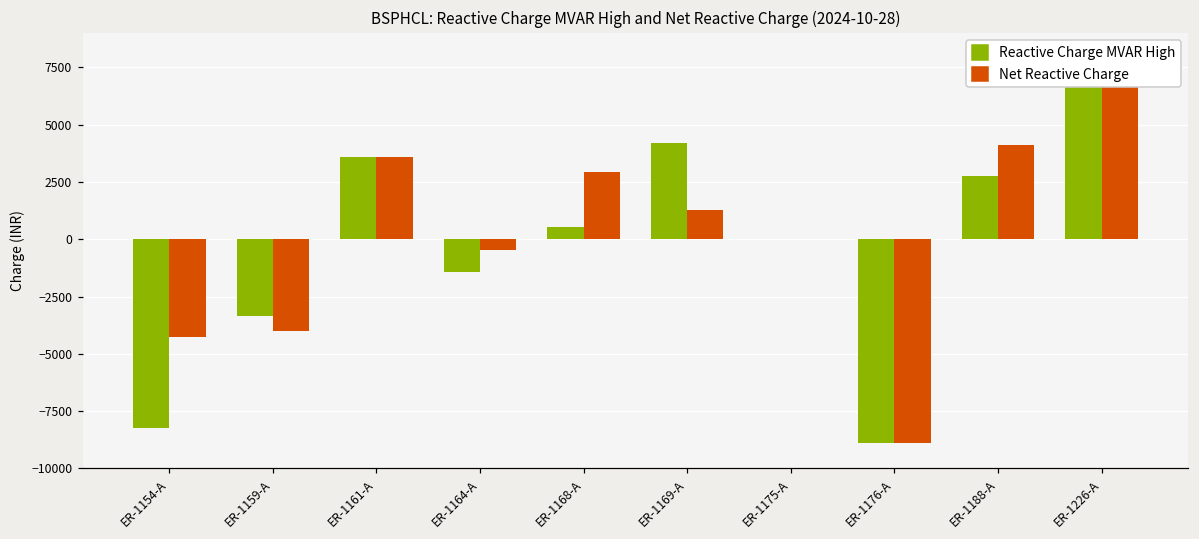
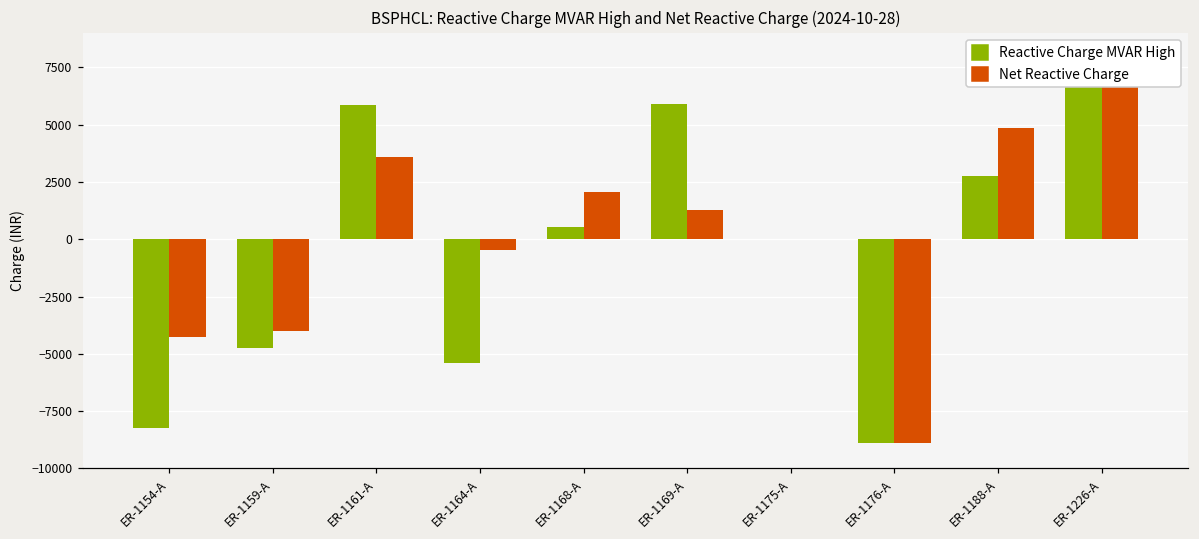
  {
    "Reactive Charge MVAR High": {
      "ER-1154-A": -8200,
-     "ER-1159-A": -3300,
-     "ER-1161-A": 3600,
-     "ER-1164-A": -1400,
+     "ER-1159-A": -4700,
+     "ER-1161-A": 5900,
+     "ER-1164-A": -5400,
      "ER-1168-A": 500,
-     "ER-1169-A": 4200,
+     "ER-1169-A": 5900,
      "ER-1175-A": 0,
      "ER-1176-A": -8900,
      "ER-1188-A": 2700
    },
    "Net Reactive Charge": {
      "ER-1154-A": -4300,
      "ER-1159-A": -4000,
      "ER-1161-A": 3600,
      "ER-1164-A": -500,
-     "ER-1168-A": 2900,
+     "ER-1168-A": 2100,
      "ER-1169-A": 1300,
      "ER-1175-A": 0,
      "ER-1176-A": -8900,
-     "ER-1188-A": 4100
+     "ER-1188-A": 4800
    }
  }
